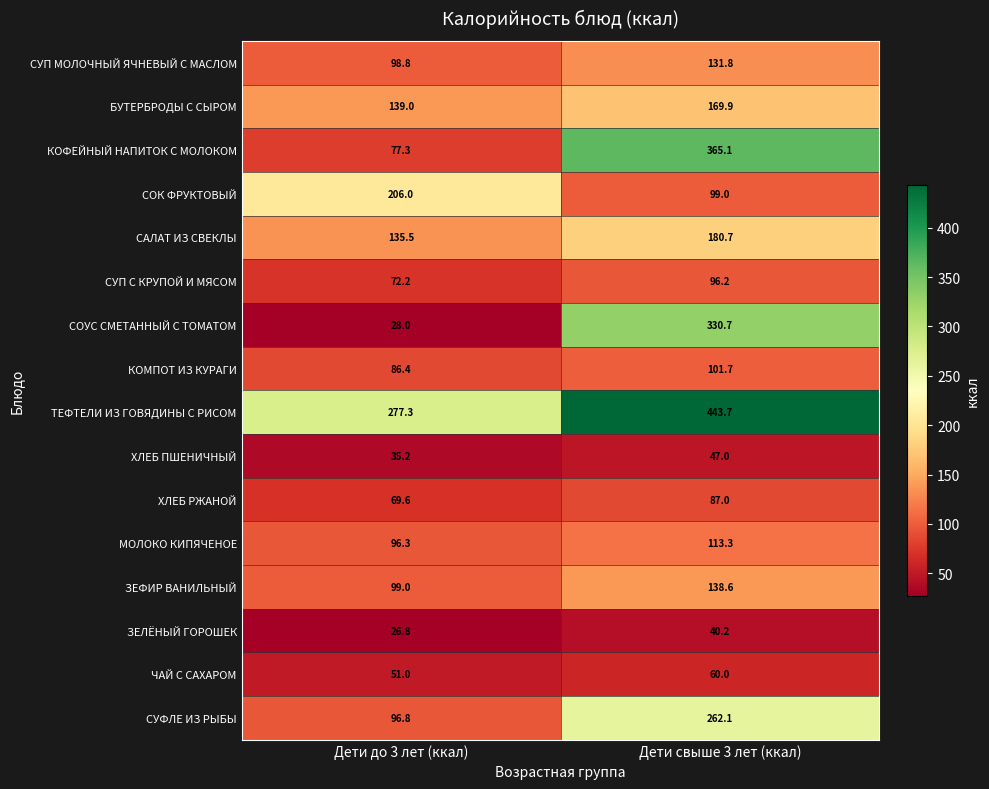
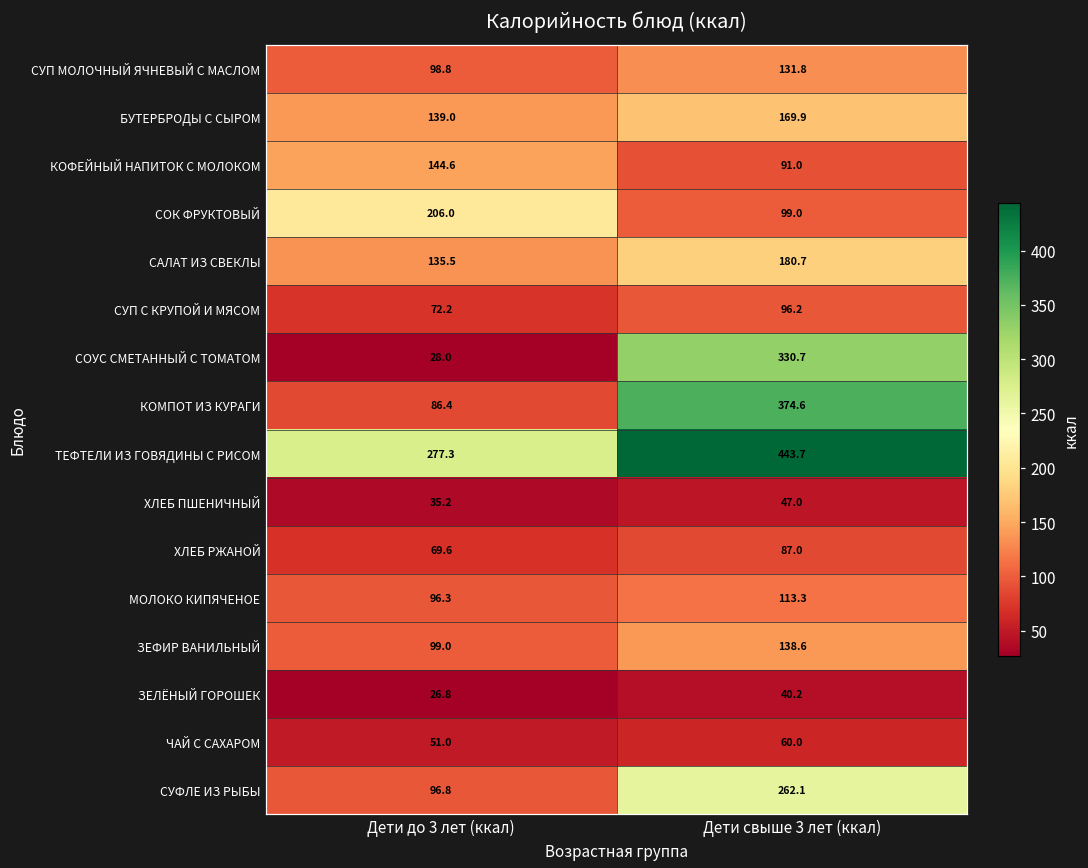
  {
    "СУП МОЛОЧНЫЙ ЯЧНЕВЫЙ С МАСЛОМ": {
      "Дети до 3 лет (ккал)": 98.8,
      "Дети свыше 3 лет (ккал)": 131.8
    },
    "БУТЕРБРОДЫ С СЫРОМ": {
      "Дети до 3 лет (ккал)": 139.0,
      "Дети свыше 3 лет (ккал)": 169.9
    },
    "КОФЕЙНЫЙ НАПИТОК С МОЛОКОМ": {
-     "Дети до 3 лет (ккал)": 77.3,
-     "Дети свыше 3 лет (ккал)": 365.1
+     "Дети до 3 лет (ккал)": 144.6,
+     "Дети свыше 3 лет (ккал)": 91.0
    },
    "СОК ФРУКТОВЫЙ": {
      "Дети до 3 лет (ккал)": 206.0,
      "Дети свыше 3 лет (ккал)": 99.0
    },
    "САЛАТ ИЗ СВЕКЛЫ": {
      "Дети до 3 лет (ккал)": 135.5,
      "Дети свыше 3 лет (ккал)": 180.7
    },
    "СУП С КРУПОЙ И МЯСОМ": {
      "Дети до 3 лет (ккал)": 72.2,
      "Дети свыше 3 лет (ккал)": 96.2
    },
    "СОУС СМЕТАННЫЙ С ТОМАТОМ": {
      "Дети до 3 лет (ккал)": 28.0,
      "Дети свыше 3 лет (ккал)": 330.7
    },
    "КОМПОТ ИЗ КУРАГИ": {
      "Дети до 3 лет (ккал)": 86.4,
-     "Дети свыше 3 лет (ккал)": 101.7
+     "Дети свыше 3 лет (ккал)": 374.6
    },
    "ТЕФТЕЛИ ИЗ ГОВЯДИНЫ С РИСОМ": {
      "Дети до 3 лет (ккал)": 277.3,
      "Дети свыше 3 лет (ккал)": 443.7
    },
    "ХЛЕБ ПШЕНИЧНЫЙ": {
      "Дети до 3 лет (ккал)": 35.2,
      "Дети свыше 3 лет (ккал)": 47.0
    },
    "ХЛЕБ РЖАНОЙ": {
      "Дети до 3 лет (ккал)": 69.6,
      "Дети свыше 3 лет (ккал)": 87.0
    },
    "МОЛОКО КИПЯЧЕНОЕ": {
      "Дети до 3 лет (ккал)": 96.3,
      "Дети свыше 3 лет (ккал)": 113.3
    },
    "ЗЕФИР ВАНИЛЬНЫЙ": {
      "Дети до 3 лет (ккал)": 99.0,
      "Дети свыше 3 лет (ккал)": 138.6
    },
    "ЗЕЛЁНЫЙ ГОРОШЕК": {
      "Дети до 3 лет (ккал)": 26.8,
      "Дети свыше 3 лет (ккал)": 40.2
    },
    "ЧАЙ С САХАРОМ": {
      "Дети до 3 лет (ккал)": 51.0,
      "Дети свыше 3 лет (ккал)": 60.0
    },
    "СУФЛЕ ИЗ РЫБЫ": {
      "Дети до 3 лет (ккал)": 96.8,
      "Дети свыше 3 лет (ккал)": 262.1
    }
  }
